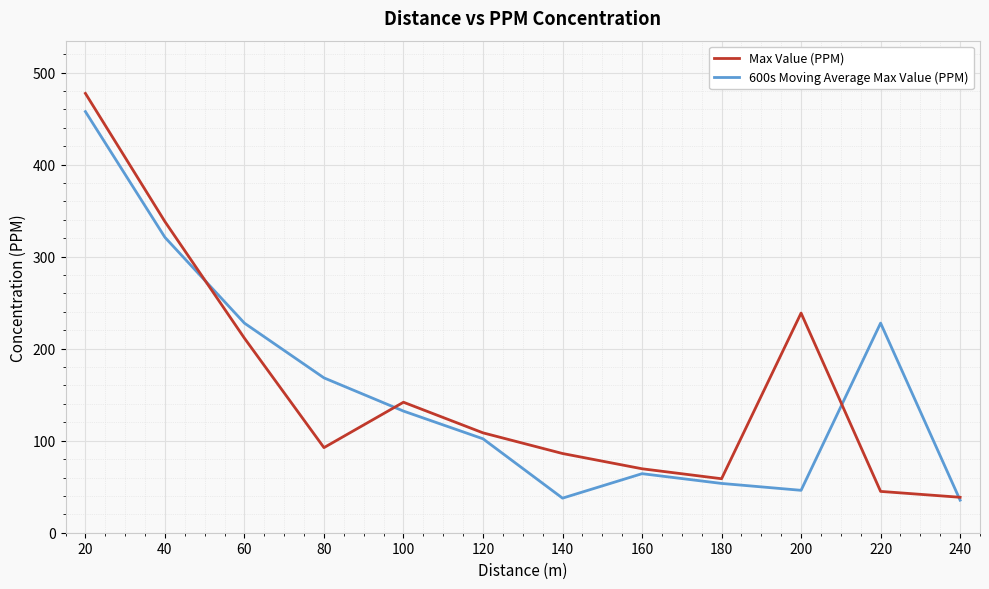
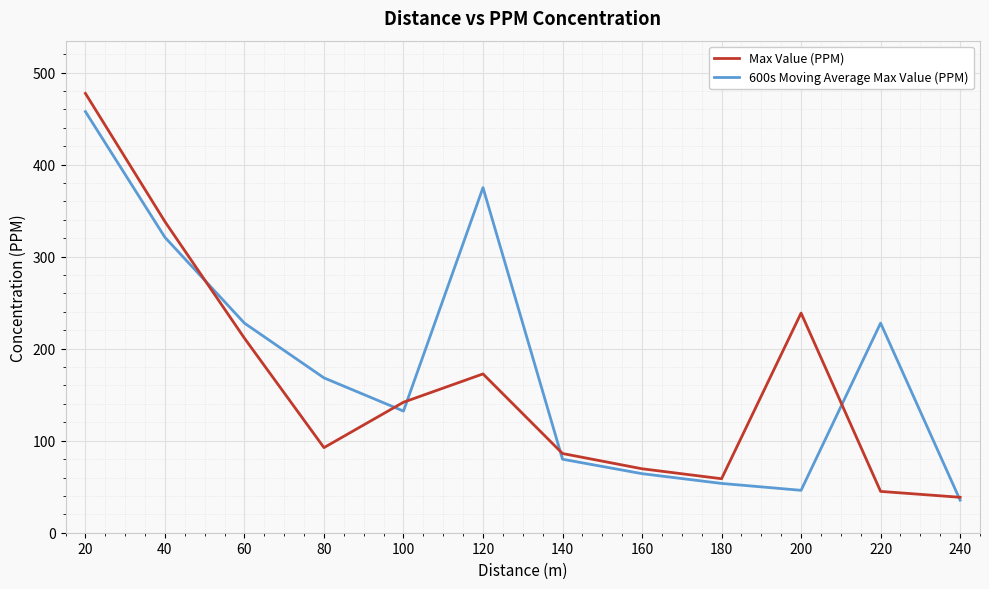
  {
    "Max Value (PPM)": {
      "20": 480,
      "40": 340,
      "60": 210,
      "80": 90,
      "100": 140,
-     "120": 110,
+     "120": 170,
      "140": 90,
      "160": 70,
      "180": 60,
      "200": 240,
      "220": 40,
      "240": 40
    },
    "600s Moving Average Max Value (PPM)": {
      "20": 460,
      "40": 320,
      "60": 230,
      "80": 170,
      "100": 130,
-     "120": 100,
-     "140": 40,
+     "120": 380,
+     "140": 80,
      "160": 60,
      "180": 50,
      "200": 50,
      "220": 230,
      "240": 40
    }
  }
